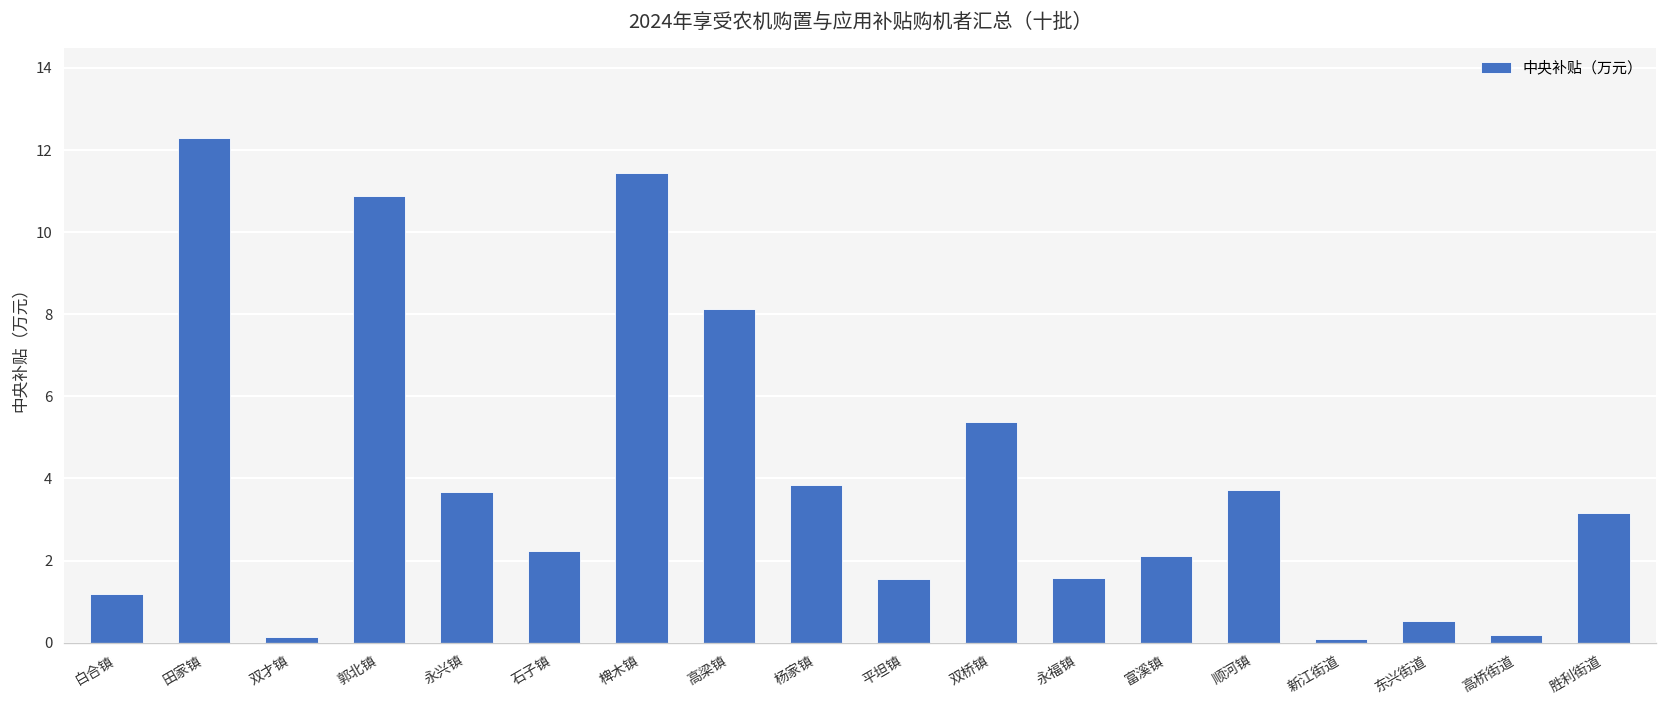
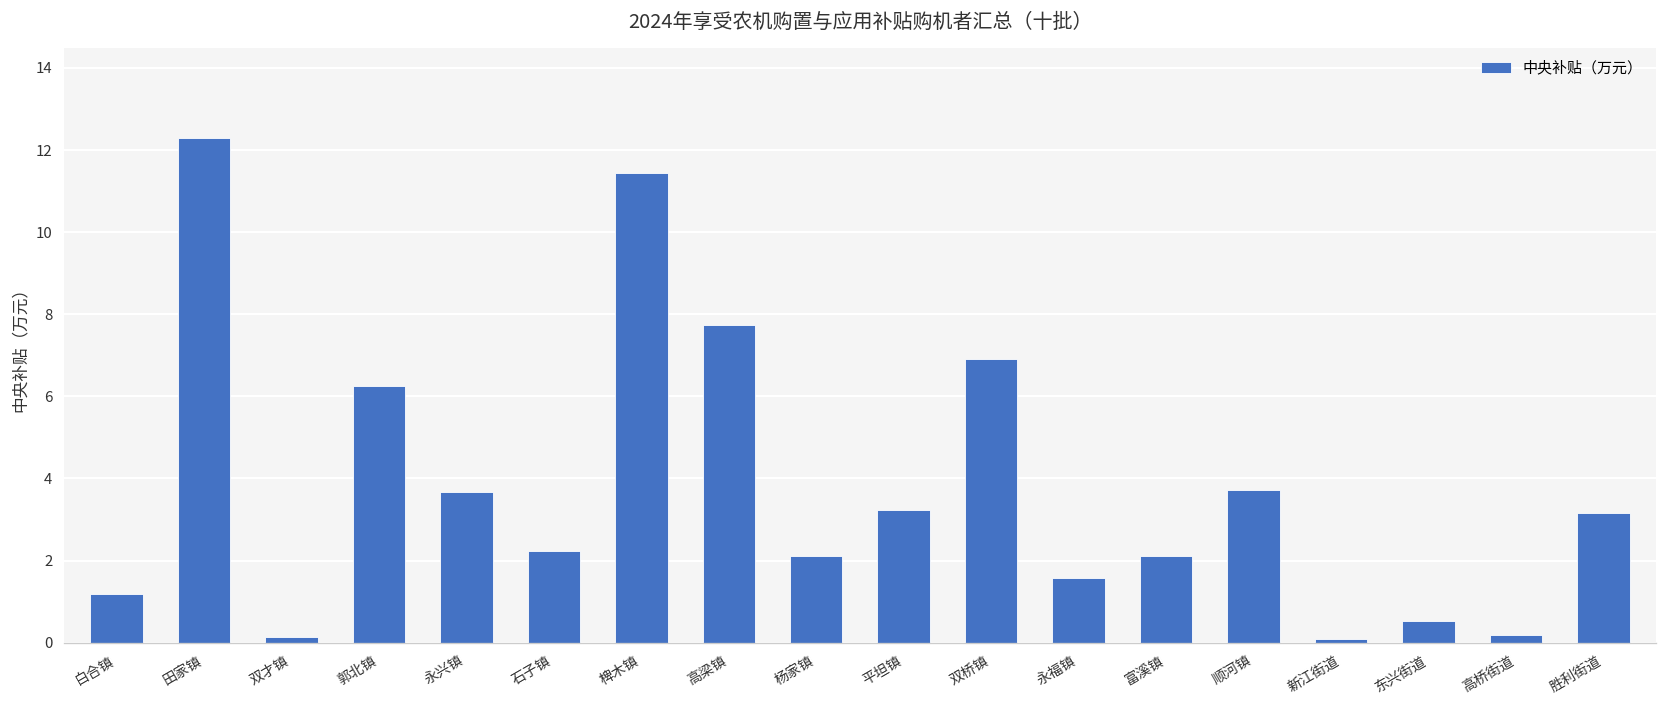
  {
    "白合镇": 1.2,
    "田家镇": 12.3,
    "双才镇": 0.1,
-   "郭北镇": 10.9,
+   "郭北镇": 6.2,
    "永兴镇": 3.7,
    "石子镇": 2.2,
    "椑木镇": 11.5,
-   "高梁镇": 8.1,
-   "杨家镇": 3.8,
-   "平坦镇": 1.6,
-   "双桥镇": 5.4,
+   "高梁镇": 7.7,
+   "杨家镇": 2.1,
+   "平坦镇": 3.2,
+   "双桥镇": 6.9,
    "永福镇": 1.6,
    "富溪镇": 2.1,
    "顺河镇": 3.7,
    "新江街道": 0.1,
    "东兴街道": 0.5,
    "高桥街道": 0.2,
    "胜利街道": 3.1
  }
